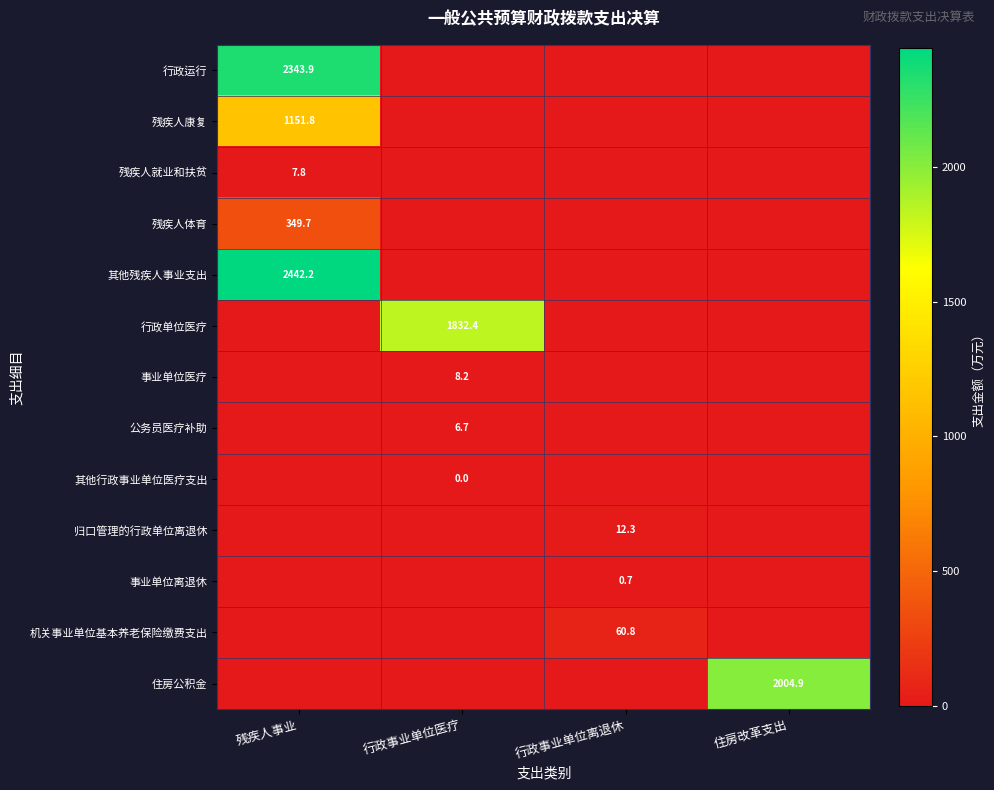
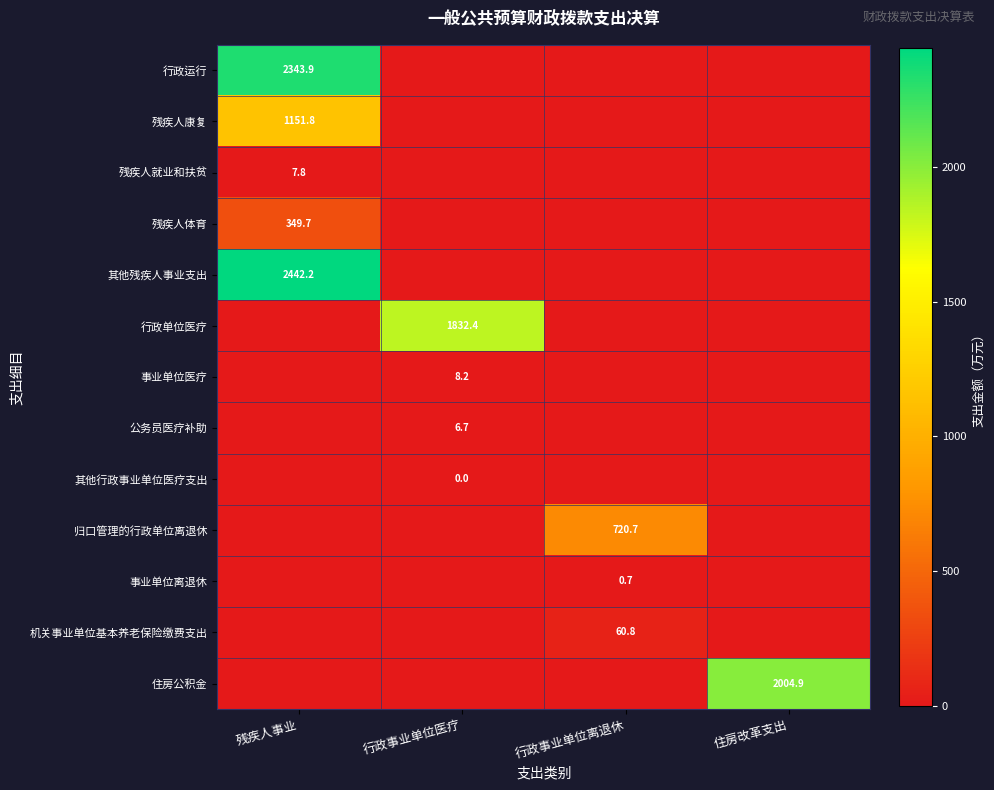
  {
    "行政运行": {
      "残疾人事业": 2343.9
    },
    "残疾人康复": {
      "残疾人事业": 1151.8
    },
    "残疾人就业和扶贫": {
      "残疾人事业": 7.8
    },
    "残疾人体育": {
      "残疾人事业": 349.7
    },
    "其他残疾人事业支出": {
      "残疾人事业": 2442.2
    },
    "行政单位医疗": {
      "行政事业单位医疗": 1832.4
    },
    "事业单位医疗": {
      "行政事业单位医疗": 8.2
    },
    "公务员医疗补助": {
      "行政事业单位医疗": 6.7
    },
    "其他行政事业单位医疗支出": {
      "行政事业单位医疗": 0.0
    },
    "归口管理的行政单位离退休": {
-     "行政事业单位离退休": 12.3
+     "行政事业单位离退休": 720.7
    },
    "事业单位离退休": {
      "行政事业单位离退休": 0.7
    },
    "机关事业单位基本养老保险缴费支出": {
      "行政事业单位离退休": 60.8
    },
    "住房公积金": {
      "住房改革支出": 2004.9
    }
  }
